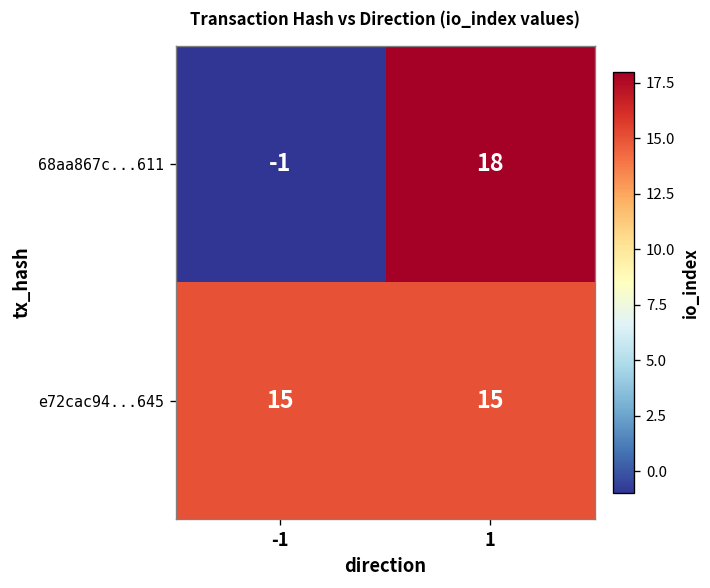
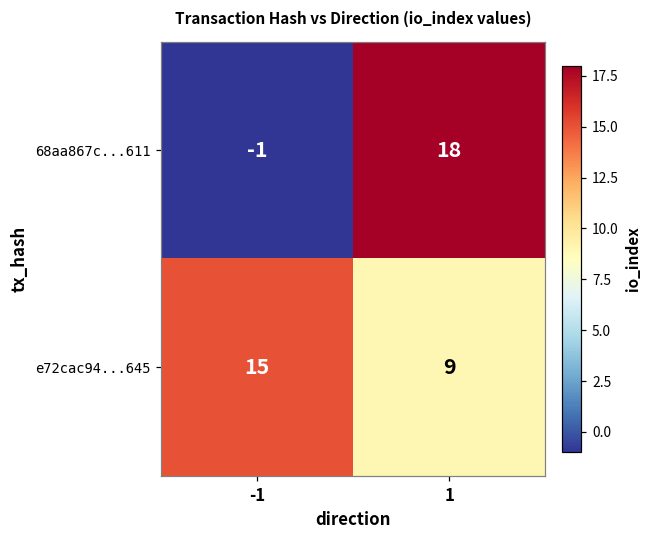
  {
    "68aa867c...611": {
      "-1": -1,
      "1": 18
    },
    "e72cac94...645": {
      "-1": 15,
-     "1": 15
+     "1": 9
    }
  }
